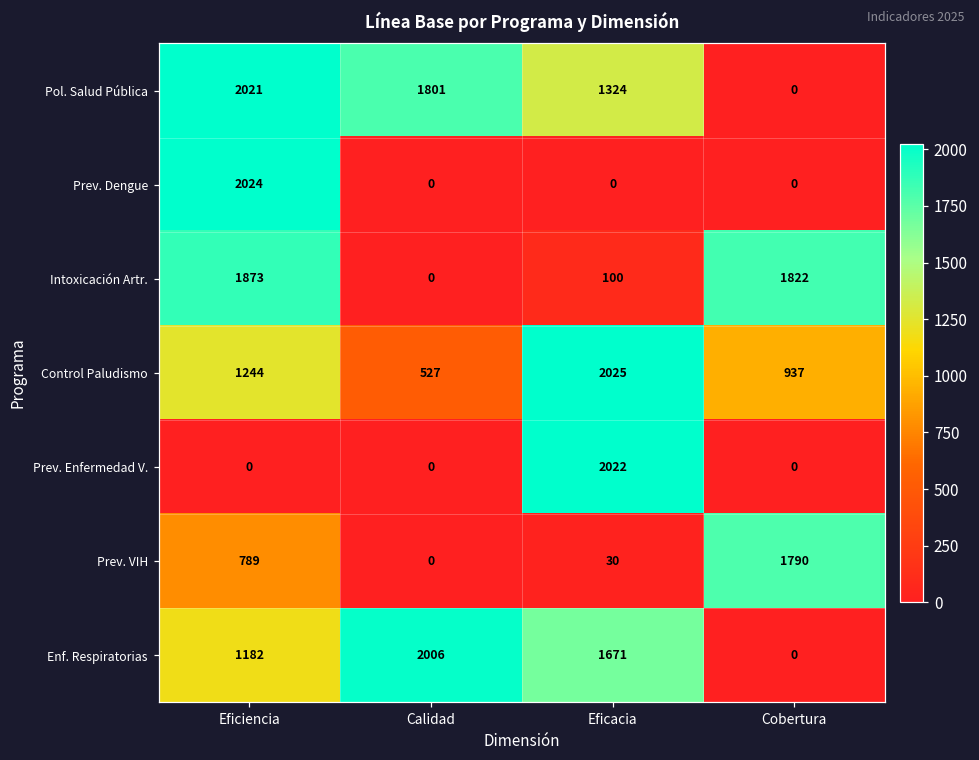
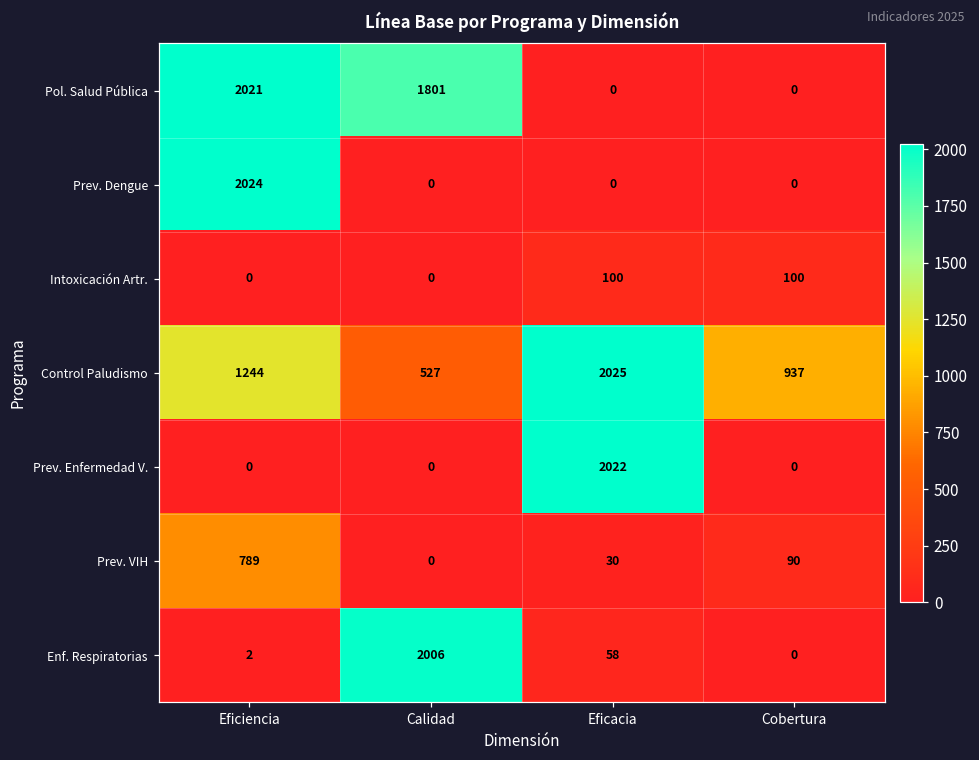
  {
    "Pol. Salud Pública": {
      "Eficiencia": 2021,
      "Calidad": 1801,
-     "Eficacia": 1324,
+     "Eficacia": 0,
      "Cobertura": 0
    },
    "Prev. Dengue": {
      "Eficiencia": 2024,
      "Calidad": 0,
      "Eficacia": 0,
      "Cobertura": 0
    },
    "Intoxicación Artr.": {
-     "Eficiencia": 1873,
+     "Eficiencia": 0,
      "Calidad": 0,
      "Eficacia": 100,
-     "Cobertura": 1822
+     "Cobertura": 100
    },
    "Control Paludismo": {
      "Eficiencia": 1244,
      "Calidad": 527,
      "Eficacia": 2025,
      "Cobertura": 937
    },
    "Prev. Enfermedad V.": {
      "Eficiencia": 0,
      "Calidad": 0,
      "Eficacia": 2022,
      "Cobertura": 0
    },
    "Prev. VIH": {
      "Eficiencia": 789,
      "Calidad": 0,
      "Eficacia": 30,
-     "Cobertura": 1790
+     "Cobertura": 90
    },
    "Enf. Respiratorias": {
-     "Eficiencia": 1182,
+     "Eficiencia": 2,
      "Calidad": 2006,
-     "Eficacia": 1671,
+     "Eficacia": 58,
      "Cobertura": 0
    }
  }
